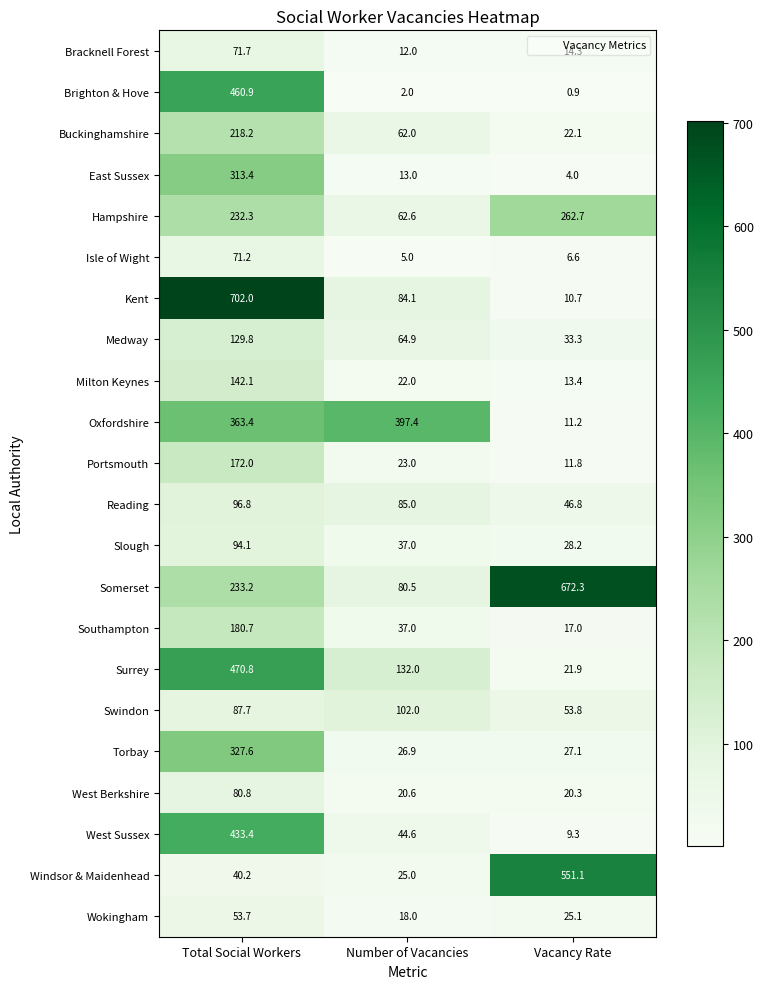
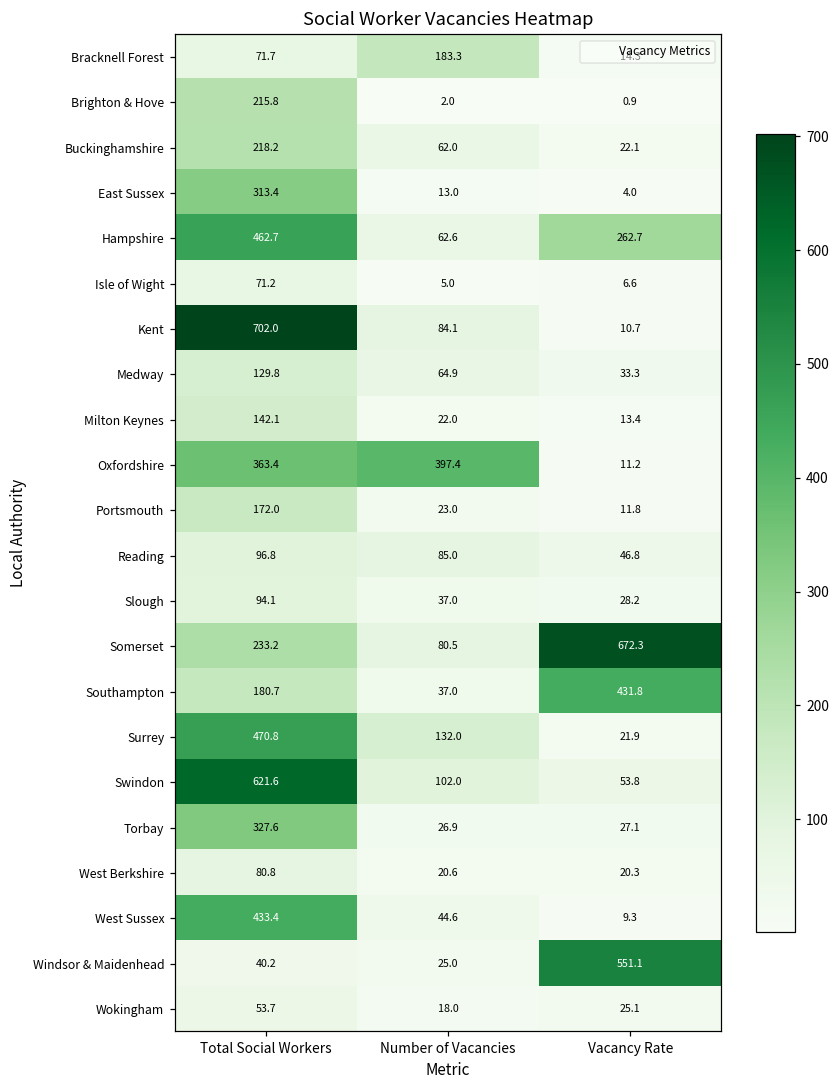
  {
    "Bracknell Forest": {
      "Total Social Workers": 71.7,
-     "Number of Vacancies": 12.0
+     "Number of Vacancies": 183.3
    },
    "Brighton & Hove": {
-     "Total Social Workers": 460.9,
+     "Total Social Workers": 215.8,
      "Number of Vacancies": 2.0,
      "Vacancy Rate": 0.9
    },
    "Buckinghamshire": {
      "Total Social Workers": 218.2,
      "Number of Vacancies": 62.0,
      "Vacancy Rate": 22.1
    },
    "East Sussex": {
      "Total Social Workers": 313.4,
      "Number of Vacancies": 13.0,
      "Vacancy Rate": 4.0
    },
    "Hampshire": {
-     "Total Social Workers": 232.3,
+     "Total Social Workers": 462.7,
      "Number of Vacancies": 62.6,
      "Vacancy Rate": 262.7
    },
    "Isle of Wight": {
      "Total Social Workers": 71.2,
      "Number of Vacancies": 5.0,
      "Vacancy Rate": 6.6
    },
    "Kent": {
      "Total Social Workers": 702.0,
      "Number of Vacancies": 84.1,
      "Vacancy Rate": 10.7
    },
    "Medway": {
      "Total Social Workers": 129.8,
      "Number of Vacancies": 64.9,
      "Vacancy Rate": 33.3
    },
    "Milton Keynes": {
      "Total Social Workers": 142.1,
      "Number of Vacancies": 22.0,
      "Vacancy Rate": 13.4
    },
    "Oxfordshire": {
      "Total Social Workers": 363.4,
      "Number of Vacancies": 397.4,
      "Vacancy Rate": 11.2
    },
    "Portsmouth": {
      "Total Social Workers": 172.0,
      "Number of Vacancies": 23.0,
      "Vacancy Rate": 11.8
    },
    "Reading": {
      "Total Social Workers": 96.8,
      "Number of Vacancies": 85.0,
      "Vacancy Rate": 46.8
    },
    "Slough": {
      "Total Social Workers": 94.1,
      "Number of Vacancies": 37.0,
      "Vacancy Rate": 28.2
    },
    "Somerset": {
      "Total Social Workers": 233.2,
      "Number of Vacancies": 80.5,
      "Vacancy Rate": 672.3
    },
    "Southampton": {
      "Total Social Workers": 180.7,
      "Number of Vacancies": 37.0,
-     "Vacancy Rate": 17.0
+     "Vacancy Rate": 431.8
    },
    "Surrey": {
      "Total Social Workers": 470.8,
      "Number of Vacancies": 132.0,
      "Vacancy Rate": 21.9
    },
    "Swindon": {
-     "Total Social Workers": 87.7,
+     "Total Social Workers": 621.6,
      "Number of Vacancies": 102.0,
      "Vacancy Rate": 53.8
    },
    "Torbay": {
      "Total Social Workers": 327.6,
      "Number of Vacancies": 26.9,
      "Vacancy Rate": 27.1
    },
    "West Berkshire": {
      "Total Social Workers": 80.8,
      "Number of Vacancies": 20.6,
      "Vacancy Rate": 20.3
    },
    "West Sussex": {
      "Total Social Workers": 433.4,
      "Number of Vacancies": 44.6,
      "Vacancy Rate": 9.3
    },
    "Windsor & Maidenhead": {
      "Total Social Workers": 40.2,
      "Number of Vacancies": 25.0,
      "Vacancy Rate": 551.1
    },
    "Wokingham": {
      "Total Social Workers": 53.7,
      "Number of Vacancies": 18.0,
      "Vacancy Rate": 25.1
    }
  }
